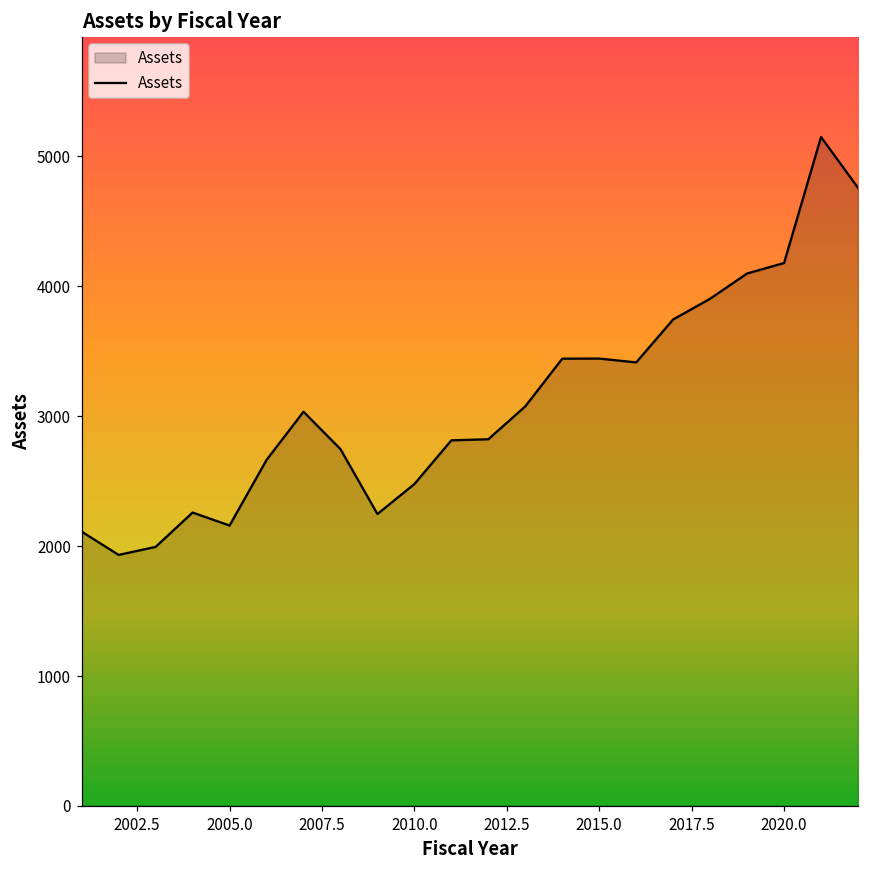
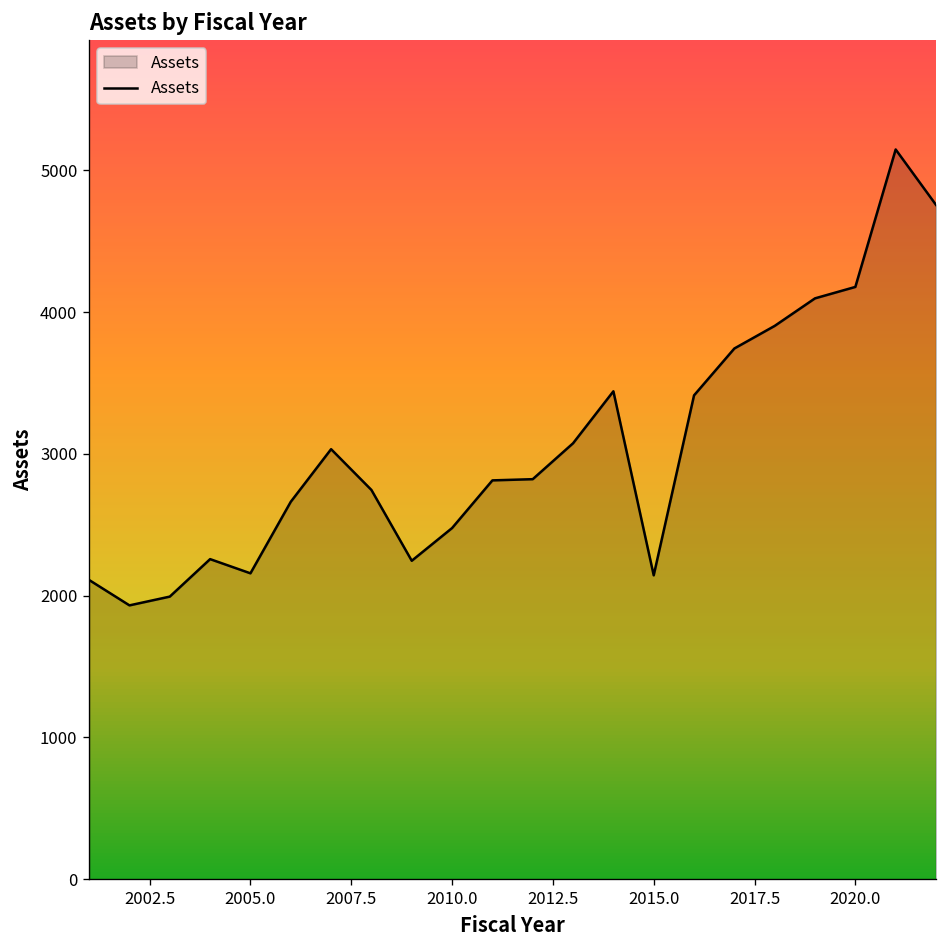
  {
    "2005.0": 2160,
    "2010.0": 2480,
-   "2015.0": 3440,
+   "2015.0": 2140,
    "2020.0": 4180
  }
